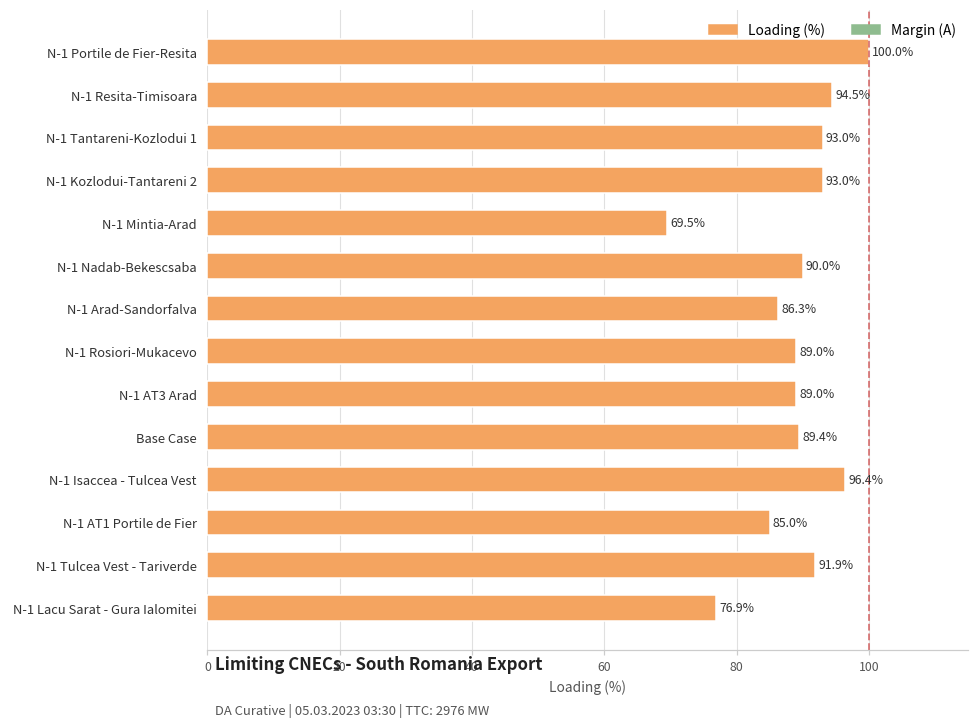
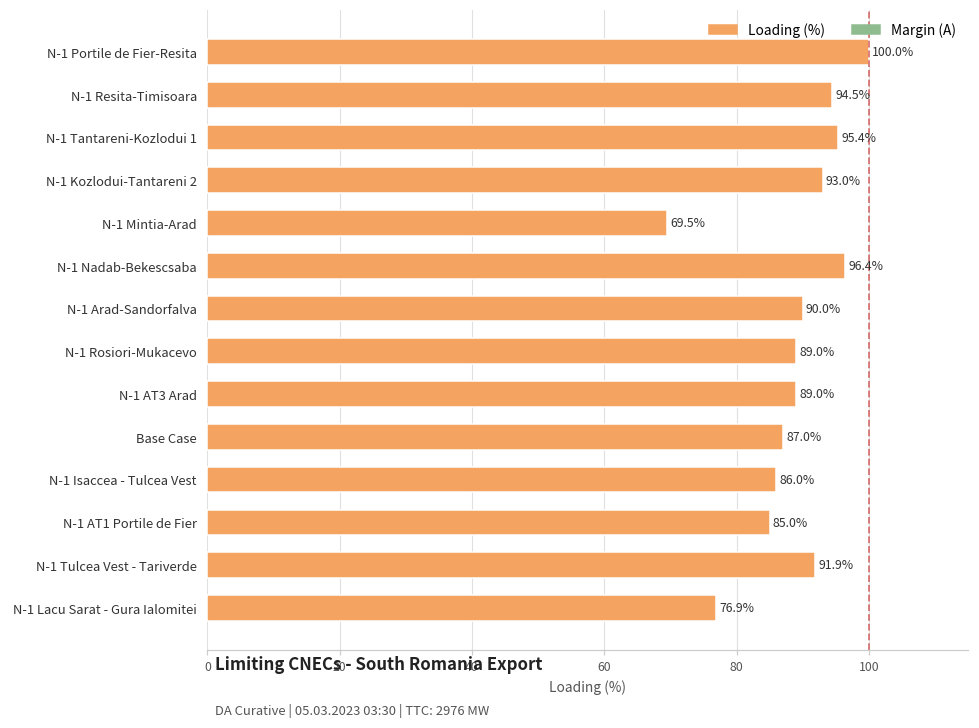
  {
    "N-1 Portile de Fier-Resita": "100.0%",
    "N-1 Resita-Timisoara": "94.5%",
-   "N-1 Tantareni-Kozlodui 1": "93.0%",
+   "N-1 Tantareni-Kozlodui 1": "95.4%",
    "N-1 Kozlodui-Tantareni 2": "93.0%",
    "N-1 Mintia-Arad": "69.5%",
-   "N-1 Nadab-Bekescsaba": "90.0%",
-   "N-1 Arad-Sandorfalva": "86.3%",
+   "N-1 Nadab-Bekescsaba": "96.4%",
+   "N-1 Arad-Sandorfalva": "90.0%",
    "N-1 Rosiori-Mukacevo": "89.0%",
    "N-1 AT3 Arad": "89.0%",
-   "Base Case": "89.4%",
-   "N-1 Isaccea - Tulcea Vest": "96.4%",
+   "Base Case": "87.0%",
+   "N-1 Isaccea - Tulcea Vest": "86.0%",
    "N-1 AT1 Portile de Fier": "85.0%",
    "N-1 Tulcea Vest - Tariverde": "91.9%",
    "N-1 Lacu Sarat - Gura Ialomitei": "76.9%"
  }
